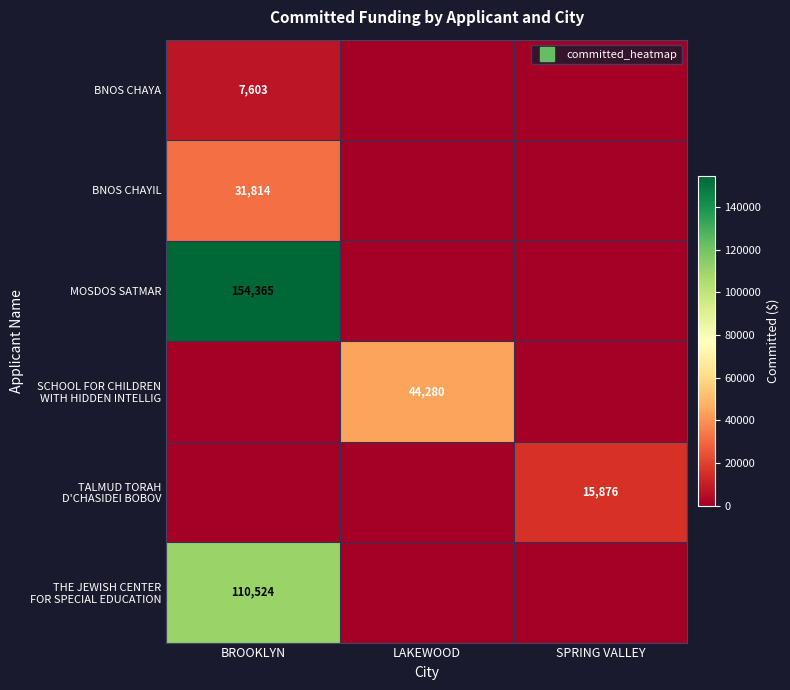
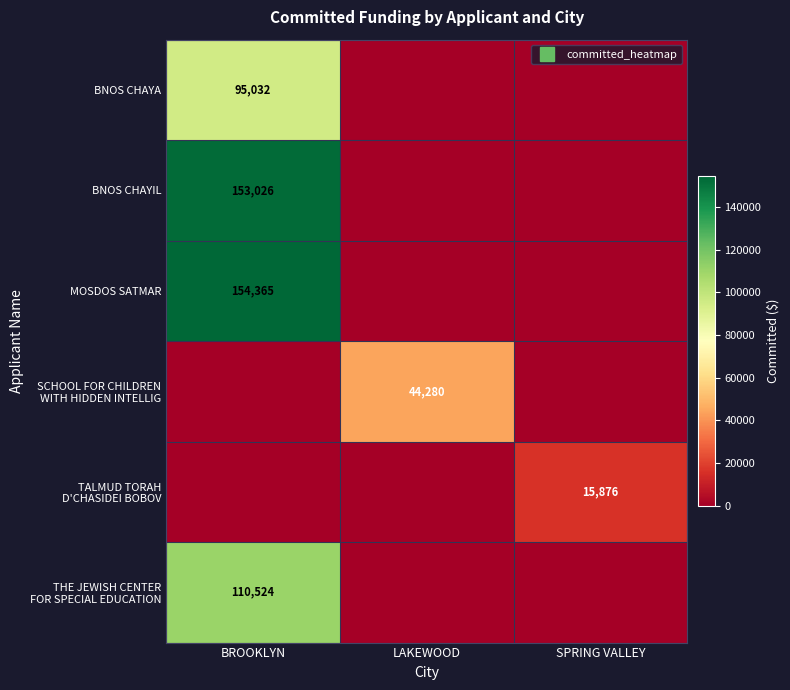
  {
    "BNOS CHAYA": {
-     "BROOKLYN": "7,603"
+     "BROOKLYN": "95,032"
    },
    "BNOS CHAYIL": {
-     "BROOKLYN": "31,814"
+     "BROOKLYN": "153,026"
    },
    "MOSDOS SATMAR": {
      "BROOKLYN": "154,365"
    },
    "SCHOOL FOR CHILDREN WITH HIDDEN INTELLIG": {
      "LAKEWOOD": "44,280"
    },
    "TALMUD TORAH D'CHASIDEI BOBOV": {
      "SPRING VALLEY": "15,876"
    },
    "THE JEWISH CENTER FOR SPECIAL EDUCATION": {
      "BROOKLYN": "110,524"
    }
  }
